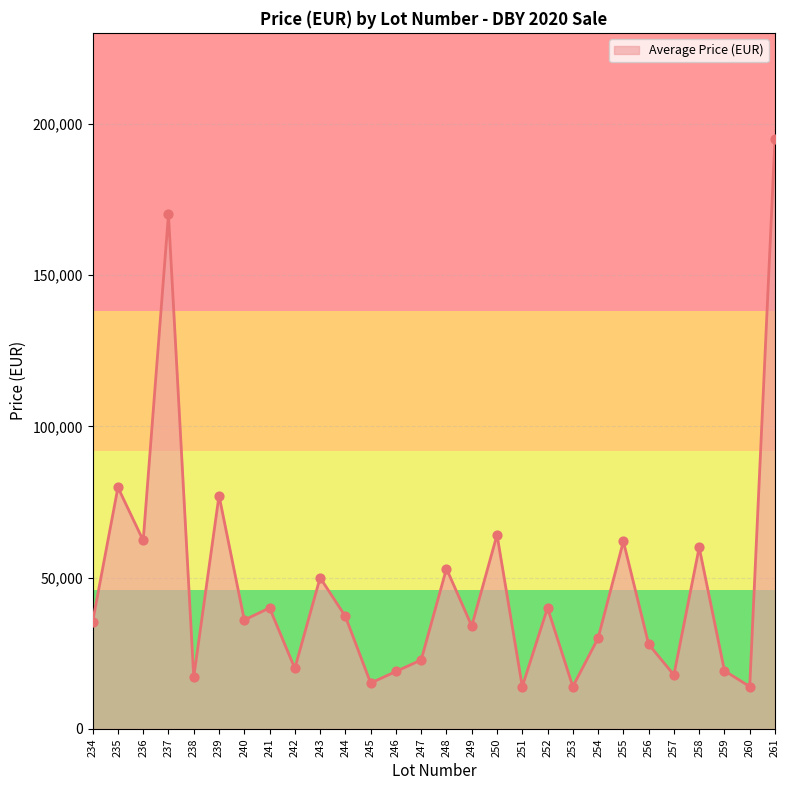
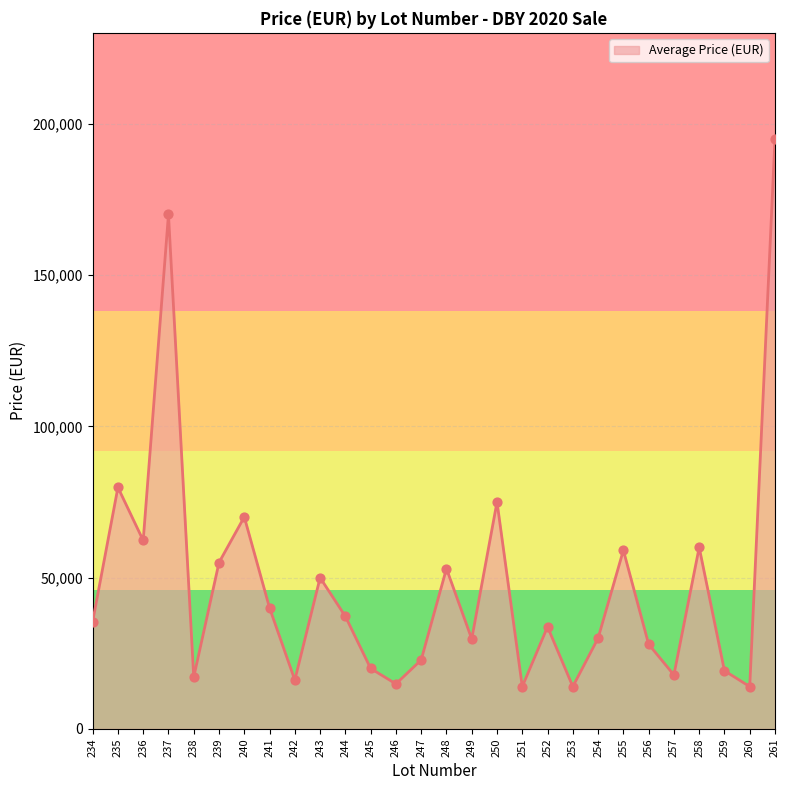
  {
    "234": "36,000",
    "235": "80,000",
    "236": "62,000",
    "237": "170,000",
    "238": "17,000",
-   "239": "77,000",
-   "240": "36,000",
+   "239": "55,000",
+   "240": "70,000",
    "241": "40,000",
-   "242": "20,000",
+   "242": "16,000",
    "243": "50,000",
    "244": "37,000",
-   "245": "15,000",
-   "246": "19,000",
+   "245": "20,000",
+   "246": "15,000",
    "247": "23,000",
    "248": "53,000",
-   "249": "34,000",
-   "250": "64,000",
+   "249": "30,000",
+   "250": "75,000",
    "251": "14,000",
-   "252": "40,000",
+   "252": "34,000",
    "253": "14,000",
    "254": "30,000",
-   "255": "62,000",
+   "255": "59,000",
    "256": "28,000",
    "257": "18,000",
    "258": "60,000",
    "259": "19,000",
    "260": "14,000",
    "261": "195,000"
  }
